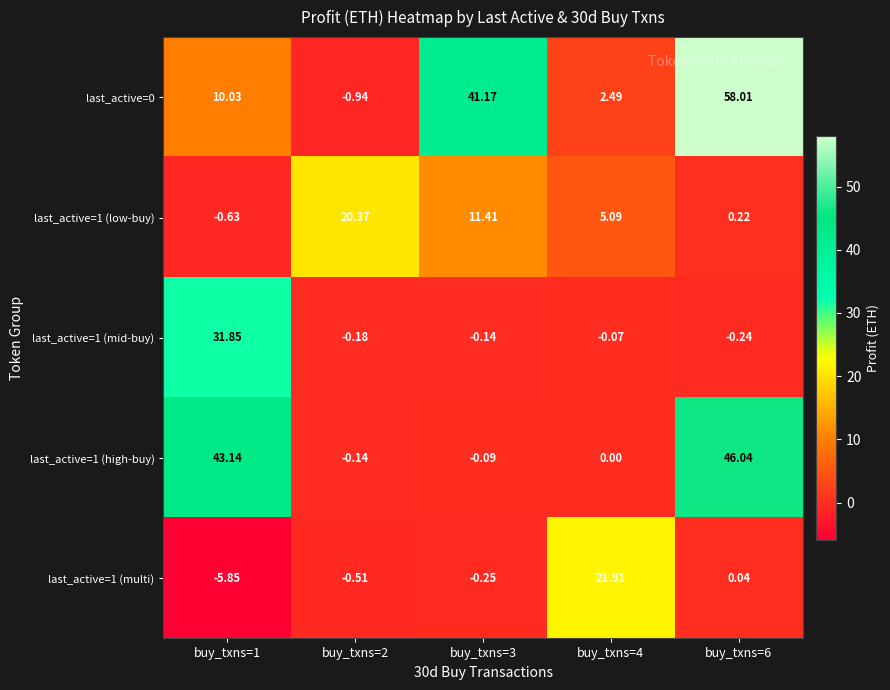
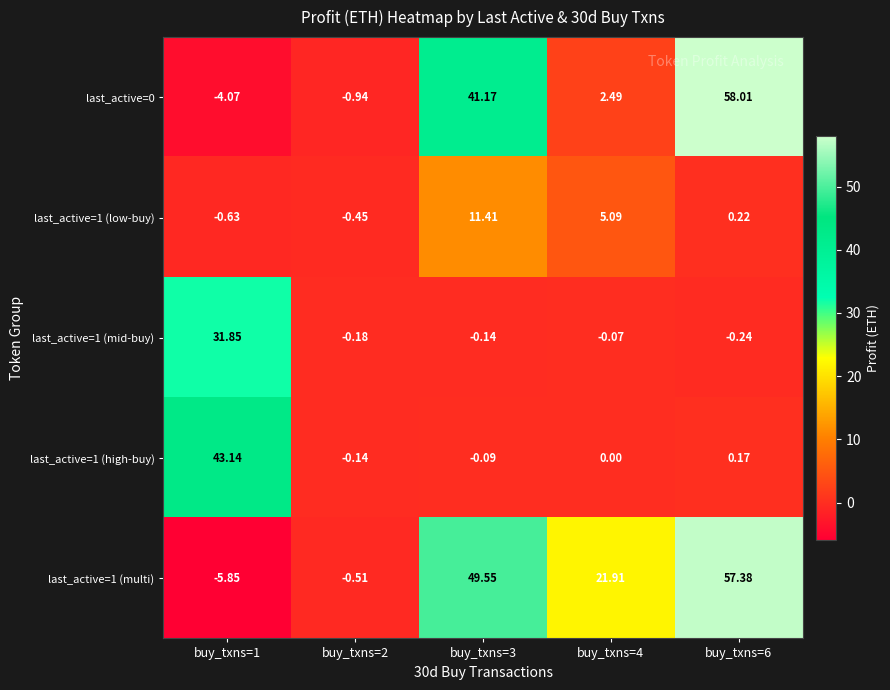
  {
    "last_active=0": {
-     "buy_txns=1": 10.03,
+     "buy_txns=1": -4.07,
      "buy_txns=2": -0.94,
      "buy_txns=3": 41.17,
      "buy_txns=4": 2.49
    },
    "last_active=1 (low-buy)": {
      "buy_txns=1": -0.63,
-     "buy_txns=2": 20.37,
+     "buy_txns=2": -0.45,
      "buy_txns=3": 11.41,
      "buy_txns=4": 5.09,
      "buy_txns=6": 0.22
    },
    "last_active=1 (mid-buy)": {
      "buy_txns=1": 31.85,
      "buy_txns=2": -0.18,
      "buy_txns=3": -0.14,
      "buy_txns=4": -0.07,
      "buy_txns=6": -0.24
    },
    "last_active=1 (high-buy)": {
      "buy_txns=1": 43.14,
      "buy_txns=2": -0.14,
      "buy_txns=3": -0.09,
      "buy_txns=4": 0.00,
-     "buy_txns=6": 46.04
+     "buy_txns=6": 0.17
    },
    "last_active=1 (multi)": {
      "buy_txns=1": -5.85,
      "buy_txns=2": -0.51,
-     "buy_txns=3": -0.25,
+     "buy_txns=3": 49.55,
      "buy_txns=4": 21.91,
-     "buy_txns=6": 0.04
+     "buy_txns=6": 57.38
    }
  }
